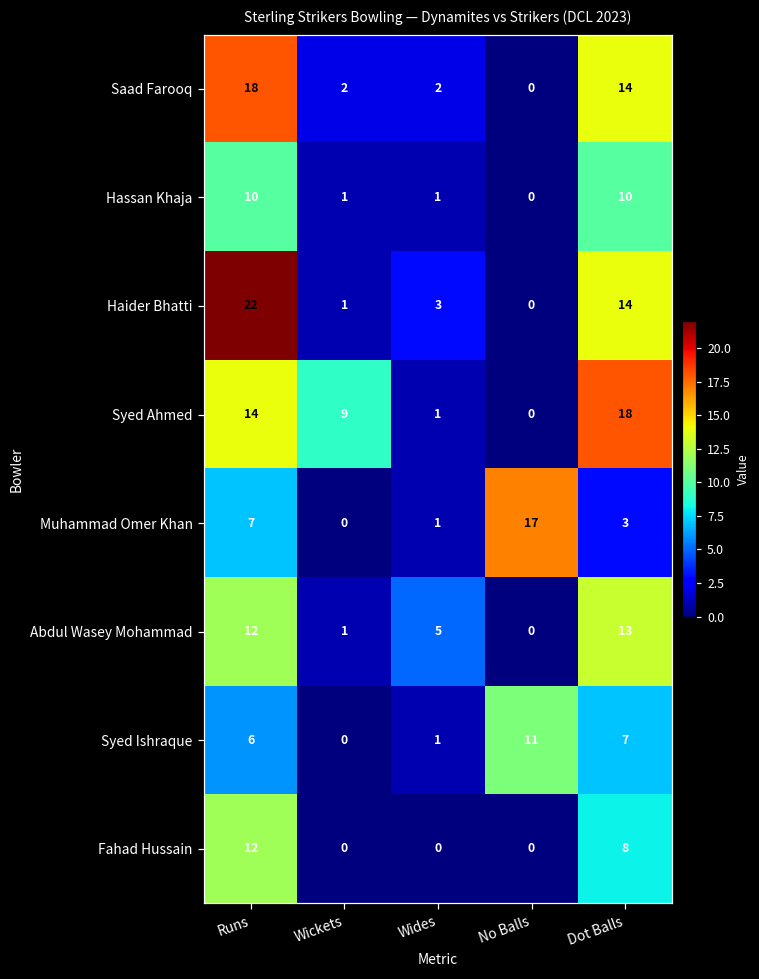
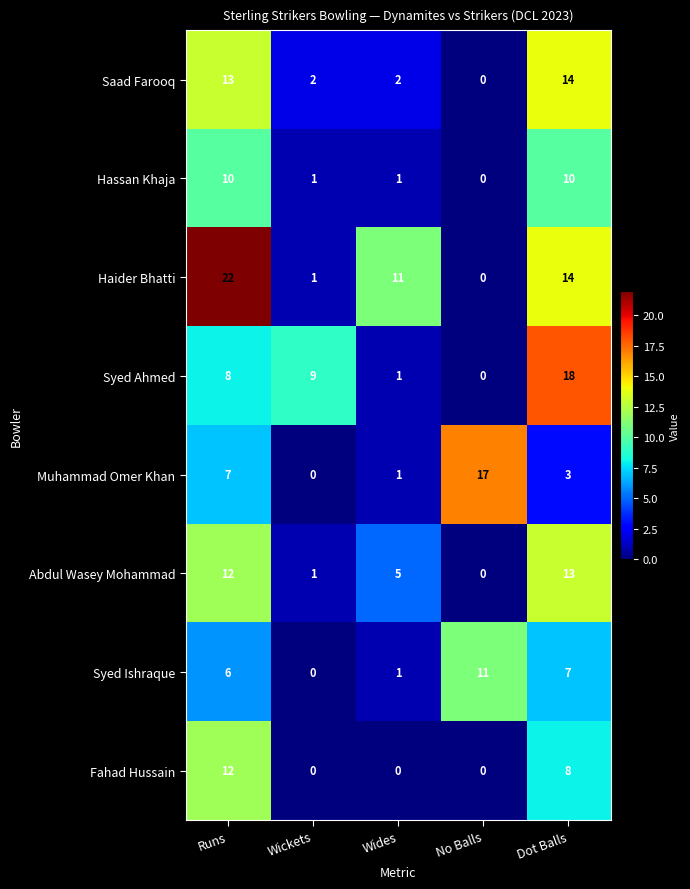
  {
    "Saad Farooq": {
-     "Runs": 18,
+     "Runs": 13,
      "Wickets": 2,
      "Wides": 2,
      "No Balls": 0,
      "Dot Balls": 14
    },
    "Hassan Khaja": {
      "Runs": 10,
      "Wickets": 1,
      "Wides": 1,
      "No Balls": 0,
      "Dot Balls": 10
    },
    "Haider Bhatti": {
      "Runs": 22,
      "Wickets": 1,
-     "Wides": 3,
+     "Wides": 11,
      "No Balls": 0,
      "Dot Balls": 14
    },
    "Syed Ahmed": {
-     "Runs": 14,
+     "Runs": 8,
      "Wickets": 9,
      "Wides": 1,
      "No Balls": 0,
      "Dot Balls": 18
    },
    "Muhammad Omer Khan": {
      "Runs": 7,
      "Wickets": 0,
      "Wides": 1,
      "No Balls": 17,
      "Dot Balls": 3
    },
    "Abdul Wasey Mohammad": {
      "Runs": 12,
      "Wickets": 1,
      "Wides": 5,
      "No Balls": 0,
      "Dot Balls": 13
    },
    "Syed Ishraque": {
      "Runs": 6,
      "Wickets": 0,
      "Wides": 1,
      "No Balls": 11,
      "Dot Balls": 7
    },
    "Fahad Hussain": {
      "Runs": 12,
      "Wickets": 0,
      "Wides": 0,
      "No Balls": 0,
      "Dot Balls": 8
    }
  }
